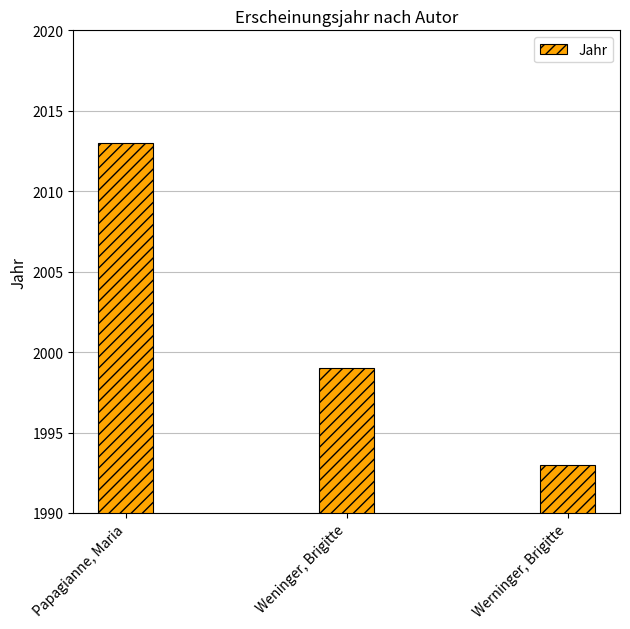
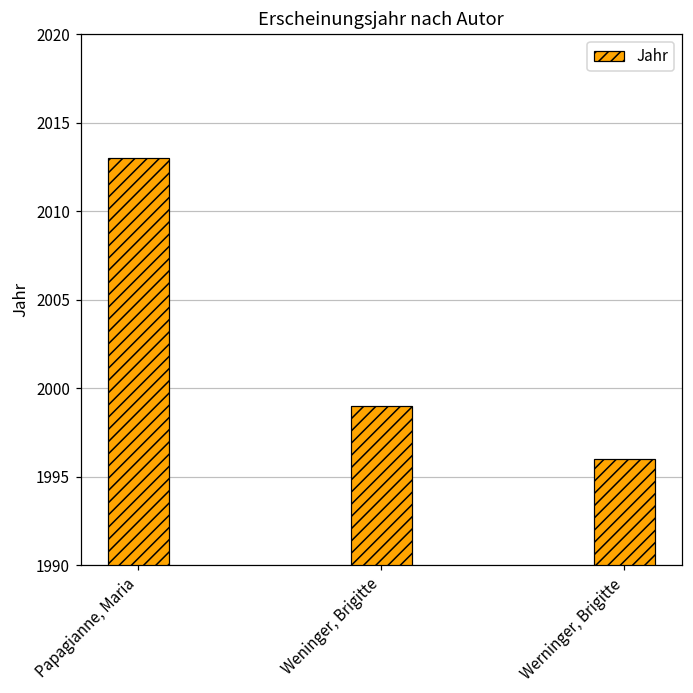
  {
    "Papagianne, Maria": 2013,
    "Weninger, Brigitte": 1999,
-   "Werninger, Brigitte": 1993
+   "Werninger, Brigitte": 1996
  }
